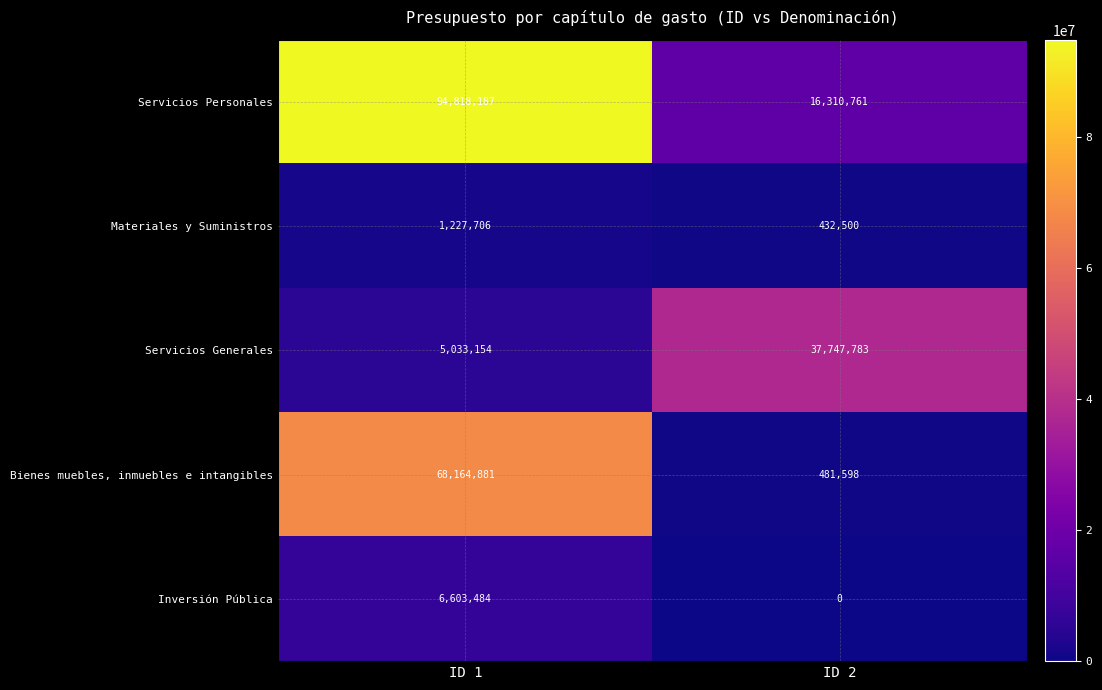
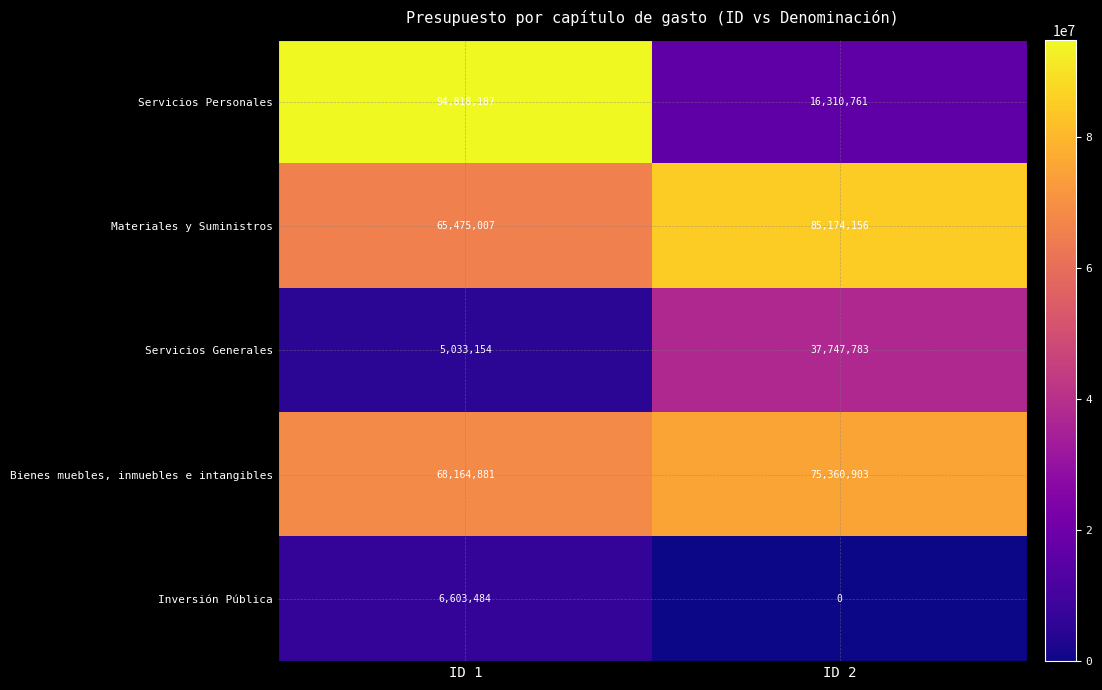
  {
    "Servicios Personales": {
      "ID 1": "94,818,187",
      "ID 2": "16,310,761"
    },
    "Materiales y Suministros": {
-     "ID 1": "1,227,706",
-     "ID 2": "432,500"
+     "ID 1": "65,475,007",
+     "ID 2": "85,174,156"
    },
    "Servicios Generales": {
      "ID 1": "5,033,154",
      "ID 2": "37,747,783"
    },
    "Bienes muebles, inmuebles e intangibles": {
      "ID 1": "68,164,881",
-     "ID 2": "481,598"
+     "ID 2": "75,360,903"
    },
    "Inversión Pública": {
      "ID 1": "6,603,484",
      "ID 2": "0"
    }
  }
